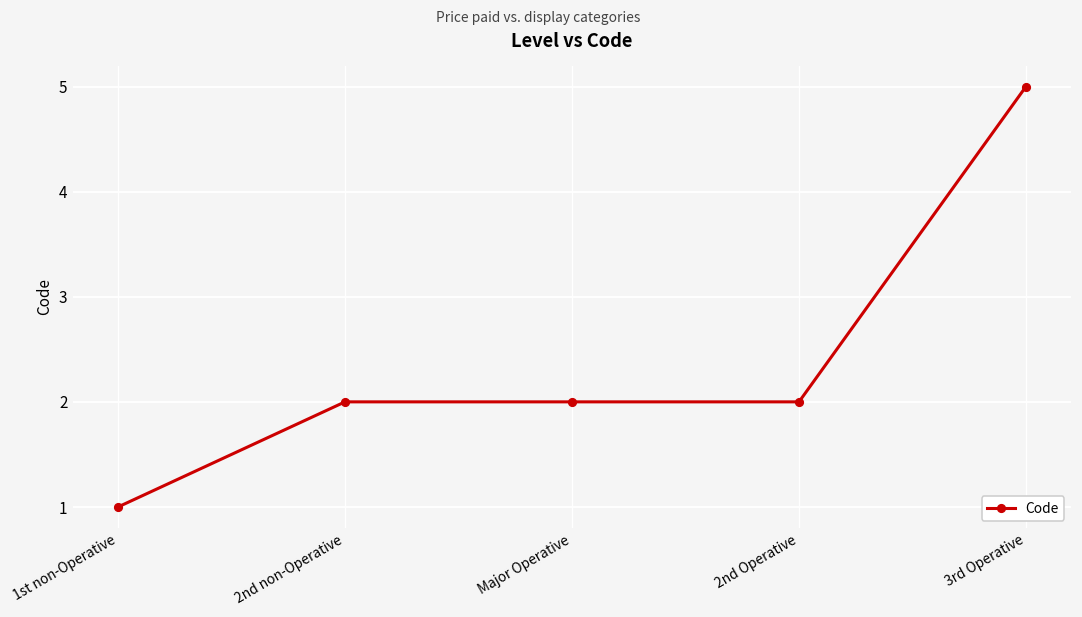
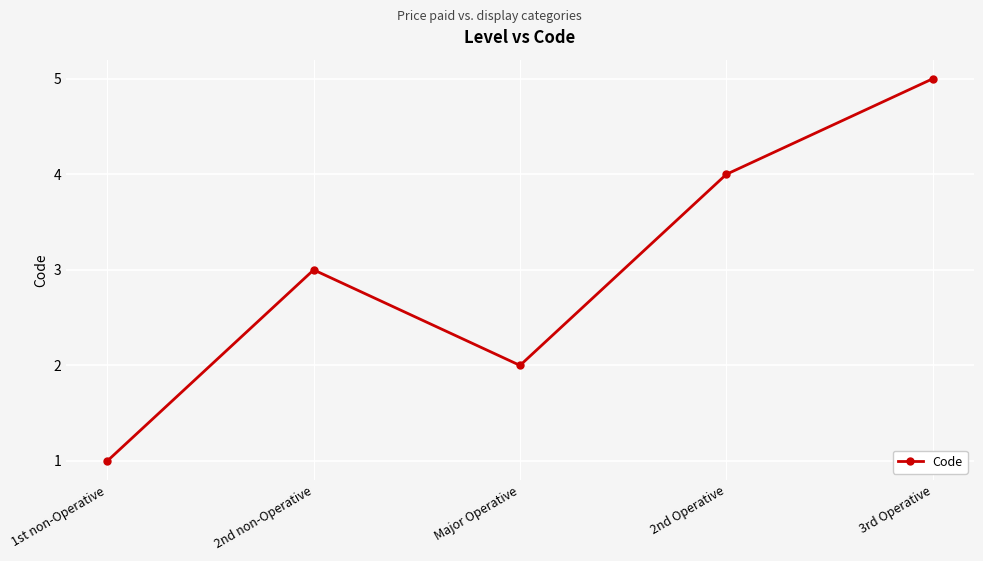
  {
    "1st non-Operative": 1,
-   "2nd non-Operative": 2,
+   "2nd non-Operative": 3,
    "Major Operative": 2,
-   "2nd Operative": 2,
+   "2nd Operative": 4,
    "3rd Operative": 5
  }
